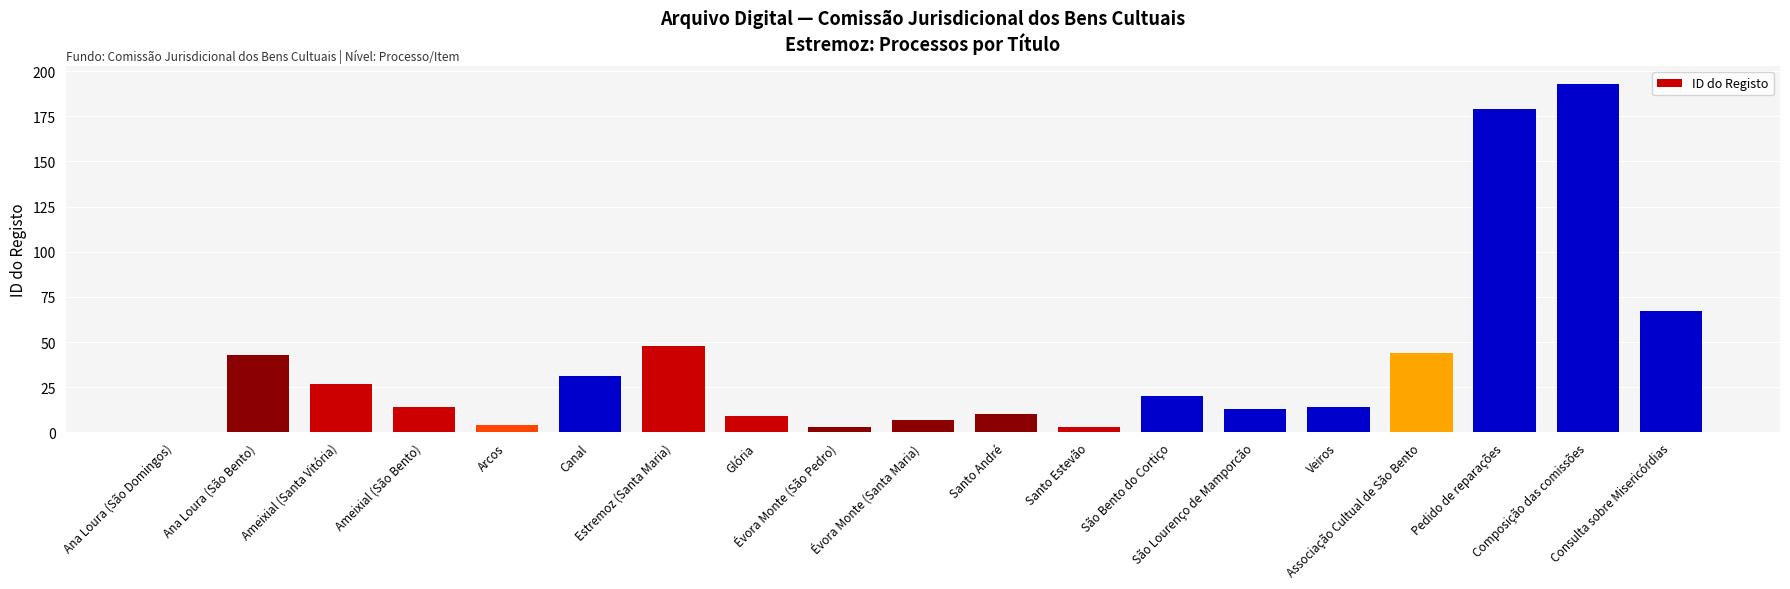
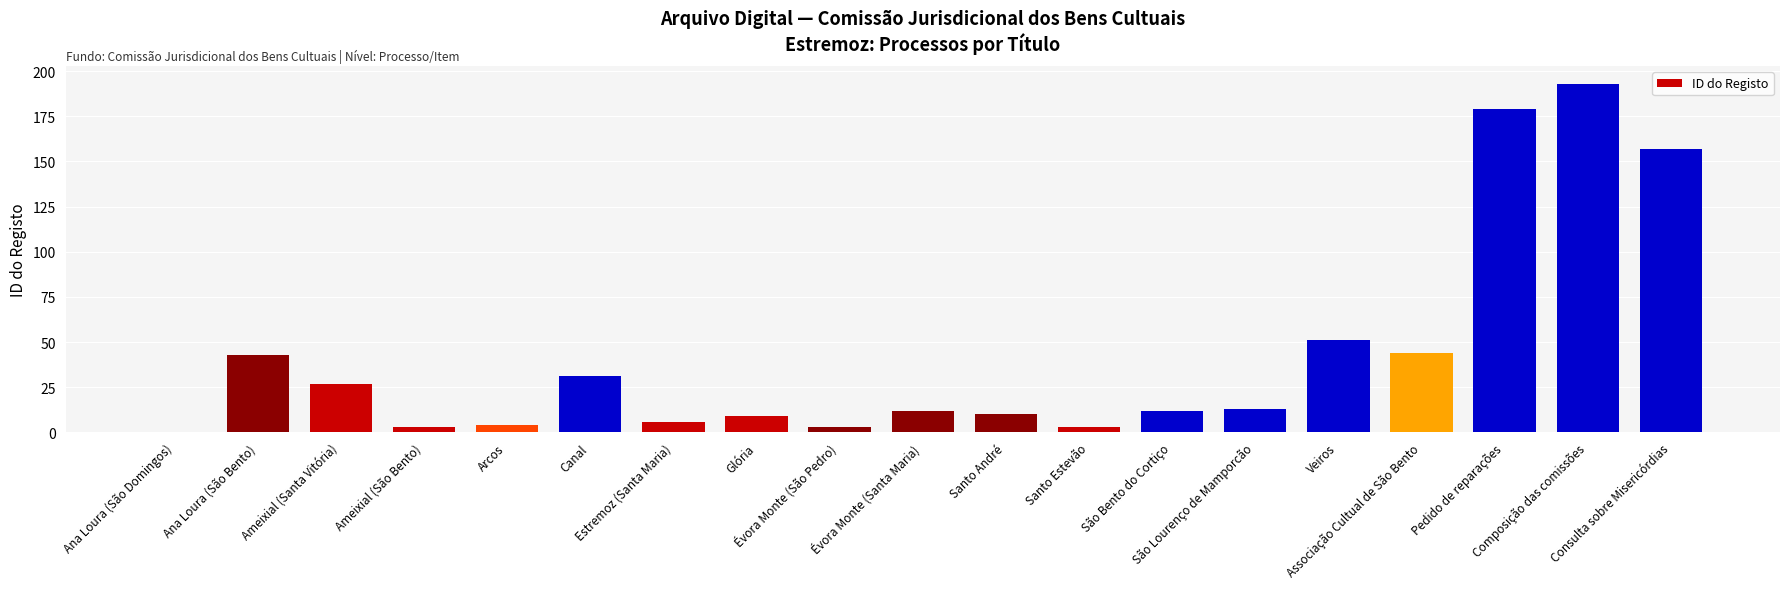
  {
    "Ana Loura (São Domingos)": 0,
    "Ana Loura (São Bento)": 43,
    "Ameixial (Santa Vitória)": 27,
-   "Ameixial (São Bento)": 14,
+   "Ameixial (São Bento)": 3,
    "Arcos": 4,
    "Canal": 31,
-   "Estremoz (Santa Maria)": 48,
+   "Estremoz (Santa Maria)": 6,
    "Glória": 9,
    "Évora Monte (São Pedro)": 3,
-   "Évora Monte (Santa Maria)": 7,
+   "Évora Monte (Santa Maria)": 12,
    "Santo André": 10,
    "Santo Estevão": 3,
-   "São Bento do Cortiço": 20,
+   "São Bento do Cortiço": 12,
    "São Lourenço de Mamporcão": 13,
-   "Veiros": 14,
+   "Veiros": 51,
    "Associação Cultual de São Bento": 44,
    "Pedido de reparações": 179,
    "Composição das comissões": 193,
-   "Consulta sobre Misericórdias": 67
+   "Consulta sobre Misericórdias": 157
  }
